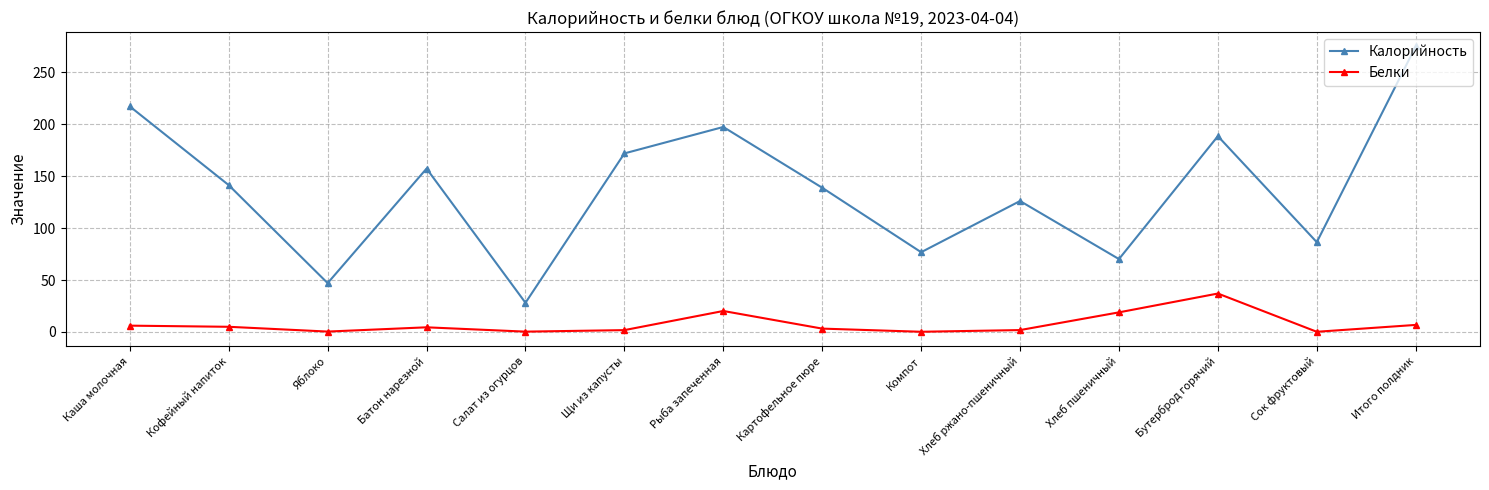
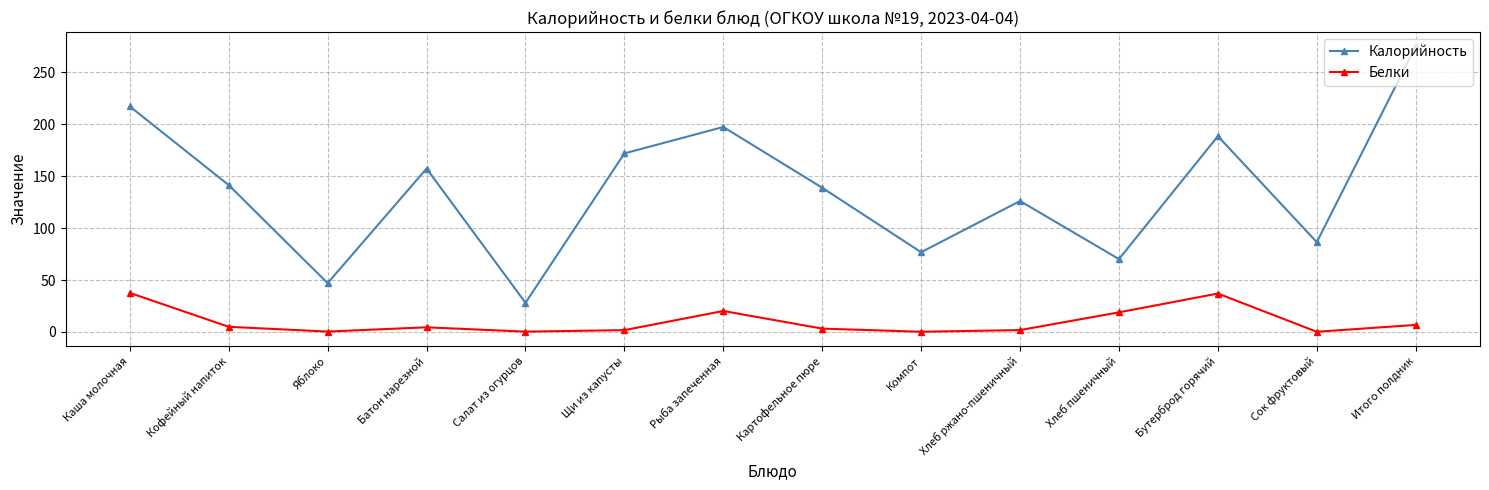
  {
    "Калорийность": {
      "Каша молочная": 217,
      "Кофейный напиток": 141,
      "Яблоко": 47,
      "Батон нарезной": 157,
      "Салат из огурцов": 28,
      "Щи из капусты": 172,
      "Рыба запеченная": 197,
      "Картофельное пюре": 139,
      "Компот": 77,
      "Хлеб ржано-пшеничный": 126,
      "Хлеб пшеничный": 70,
      "Бутерброд горячий": 188,
      "Сок фруктовый": 86
    },
    "Белки": {
-     "Каша молочная": 6,
+     "Каша молочная": 38,
      "Кофейный напиток": 5,
      "Яблоко": 0,
      "Батон нарезной": 5,
      "Салат из огурцов": 0,
      "Щи из капусты": 2,
      "Рыба запеченная": 20,
      "Картофельное пюре": 3,
      "Компот": 0,
      "Хлеб ржано-пшеничный": 2,
      "Хлеб пшеничный": 19,
      "Бутерброд горячий": 37,
      "Сок фруктовый": 0,
      "Итого полдник": 7
    }
  }
